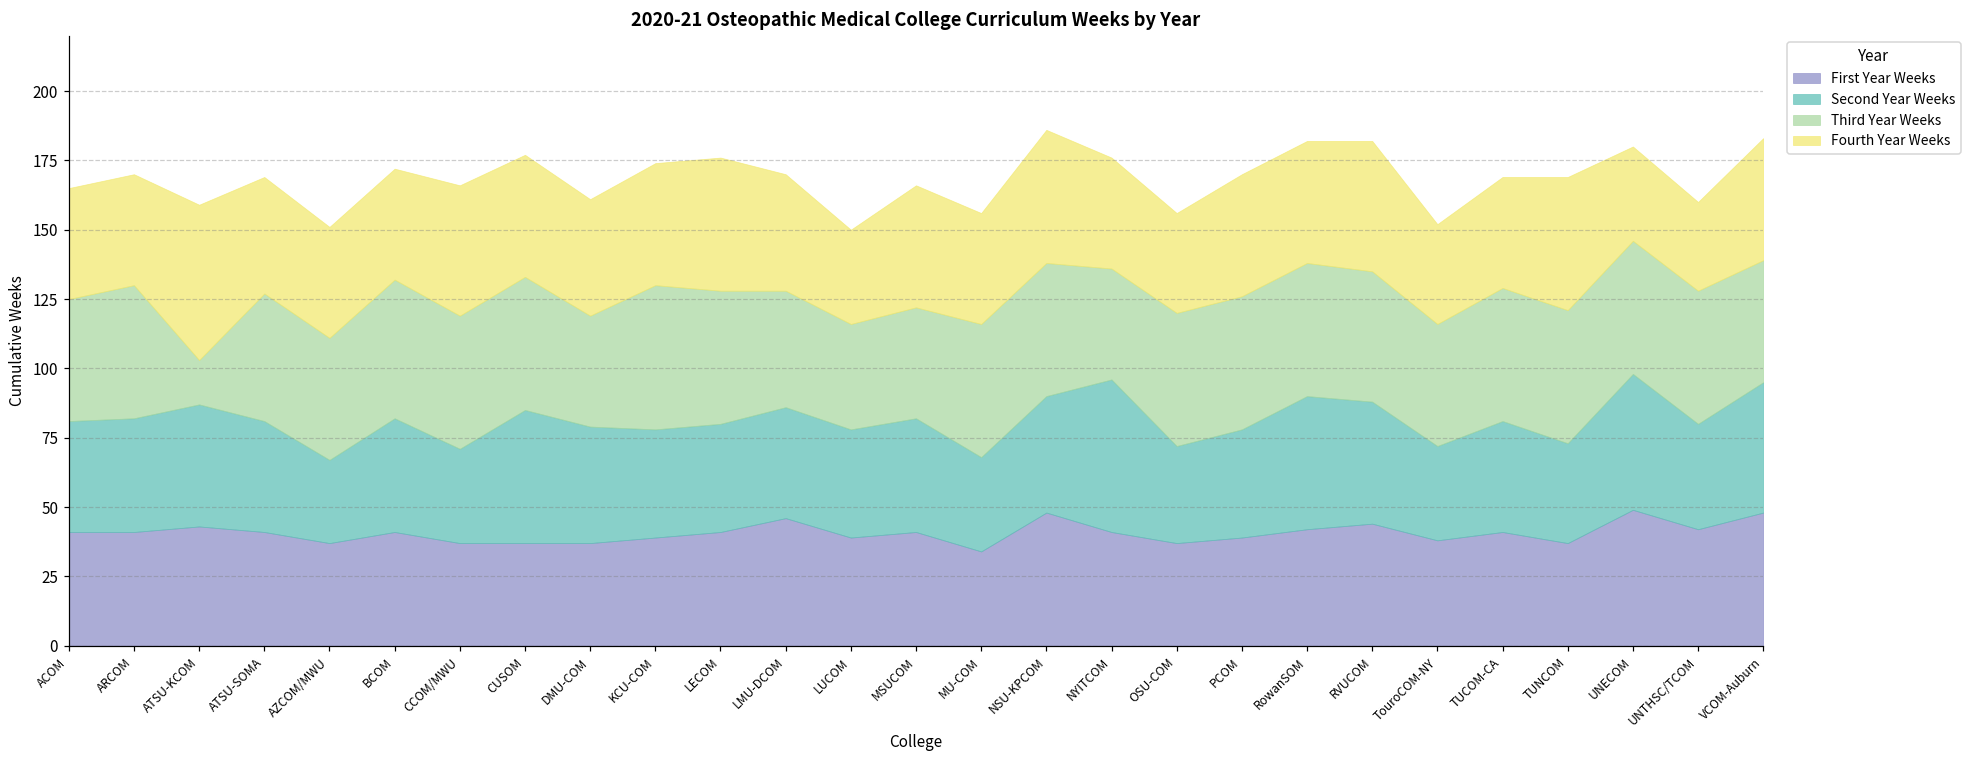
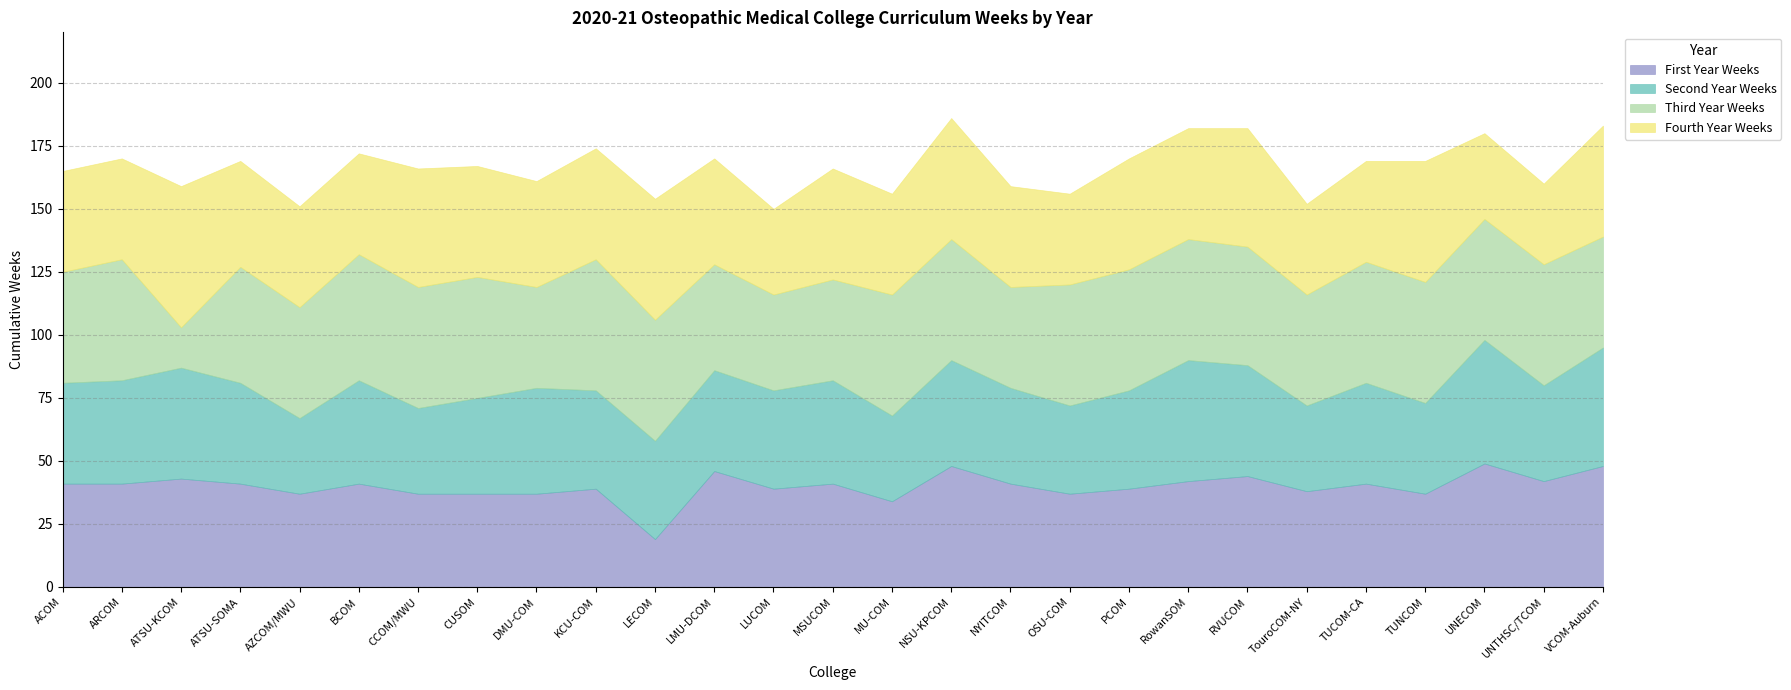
  {
    "First Year Weeks": {
      "ACOM": 41,
      "ARCOM": 41,
      "ATSU-KCOM": 43,
      "ATSU-SOMA": 41,
      "AZCOM/MWU": 37,
      "BCOM": 41,
      "CCOM/MWU": 37,
      "CUSOM": 37,
      "DMU-COM": 37,
      "KCU-COM": 39,
-     "LECOM": 41,
+     "LECOM": 19,
      "LMU-DCOM": 46,
      "LUCOM": 39,
      "MSUCOM": 41,
      "MU-COM": 34,
      "NSU-KPCOM": 48,
      "NYITCOM": 41,
      "OSU-COM": 37,
      "PCOM": 39,
      "RowanSOM": 42,
      "RVUCOM": 44,
      "TouroCOM-NY": 38,
      "TUCOM-CA": 41,
      "TUNCOM": 37,
      "UNECOM": 49,
      "UNTHSC/TCOM": 42,
      "VCOM-Auburn": 48
    },
    "Second Year Weeks": {
      "ACOM": 40,
      "ARCOM": 41,
      "ATSU-KCOM": 44,
      "ATSU-SOMA": 40,
      "AZCOM/MWU": 30,
      "BCOM": 41,
      "CCOM/MWU": 34,
-     "CUSOM": 48,
+     "CUSOM": 38,
      "DMU-COM": 42,
      "KCU-COM": 39,
      "LECOM": 39,
      "LMU-DCOM": 40,
      "LUCOM": 39,
      "MSUCOM": 41,
      "MU-COM": 34,
      "NSU-KPCOM": 42,
-     "NYITCOM": 55,
+     "NYITCOM": 38,
      "OSU-COM": 35,
      "PCOM": 39,
      "RowanSOM": 48,
      "RVUCOM": 44,
      "TouroCOM-NY": 34,
      "TUCOM-CA": 40,
      "TUNCOM": 36,
      "UNECOM": 49,
      "UNTHSC/TCOM": 38,
      "VCOM-Auburn": 47
    },
    "Third Year Weeks": {
      "ACOM": 44,
      "ARCOM": 48,
      "ATSU-KCOM": 16,
      "ATSU-SOMA": 46,
      "AZCOM/MWU": 44,
      "BCOM": 50,
      "CCOM/MWU": 48,
      "CUSOM": 48,
      "DMU-COM": 40,
      "KCU-COM": 52,
      "LECOM": 48,
      "LMU-DCOM": 42,
      "LUCOM": 38,
      "MSUCOM": 40,
      "MU-COM": 48,
      "NSU-KPCOM": 48,
      "NYITCOM": 40,
      "OSU-COM": 48,
      "PCOM": 48,
      "RowanSOM": 48,
      "RVUCOM": 47,
      "TouroCOM-NY": 44,
      "TUCOM-CA": 48,
      "TUNCOM": 48,
      "UNECOM": 48,
      "UNTHSC/TCOM": 48,
      "VCOM-Auburn": 44
    },
    "Fourth Year Weeks": {
      "ACOM": 40,
      "ARCOM": 40,
      "ATSU-KCOM": 56,
      "ATSU-SOMA": 42,
      "AZCOM/MWU": 40,
      "BCOM": 40,
      "CCOM/MWU": 47,
      "CUSOM": 44,
      "DMU-COM": 42,
      "KCU-COM": 44,
      "LECOM": 48,
      "LMU-DCOM": 42,
      "LUCOM": 34,
      "MSUCOM": 44,
      "MU-COM": 40,
      "NSU-KPCOM": 48,
      "NYITCOM": 40,
      "OSU-COM": 36,
      "PCOM": 44,
      "RowanSOM": 44,
      "RVUCOM": 47,
      "TouroCOM-NY": 36,
      "TUCOM-CA": 40,
      "TUNCOM": 48,
      "UNECOM": 34,
      "UNTHSC/TCOM": 32,
      "VCOM-Auburn": 44
    }
  }
